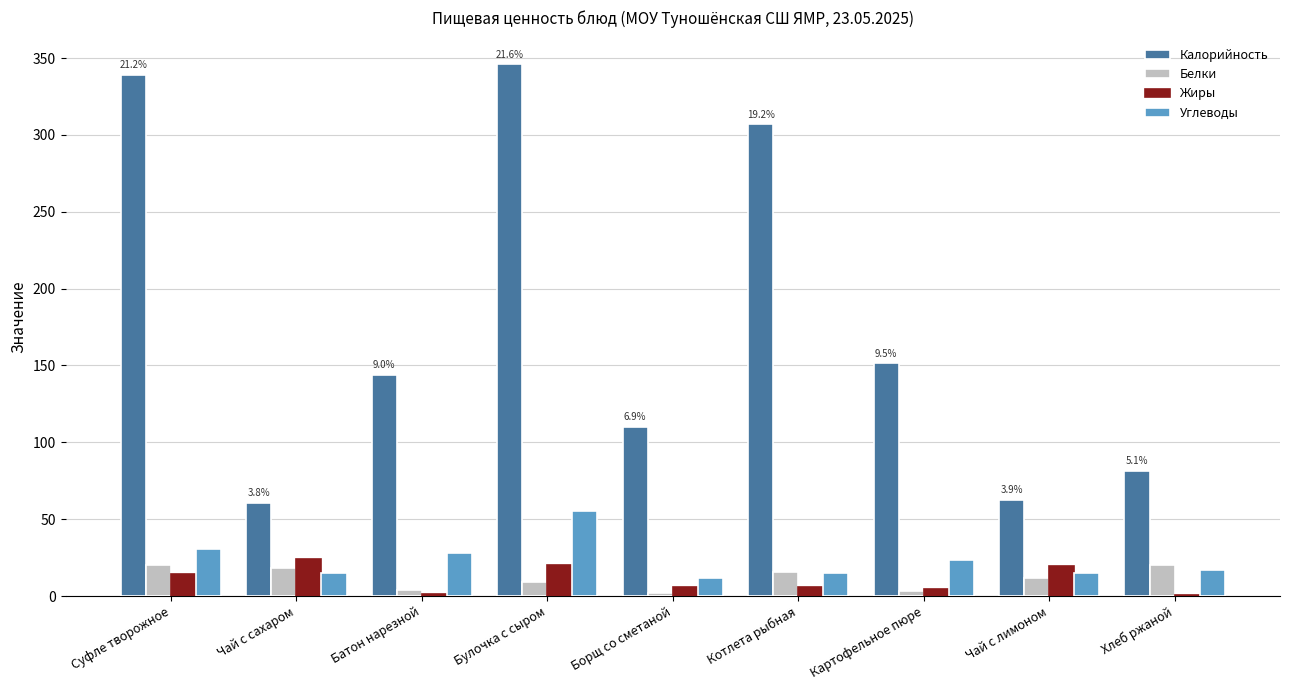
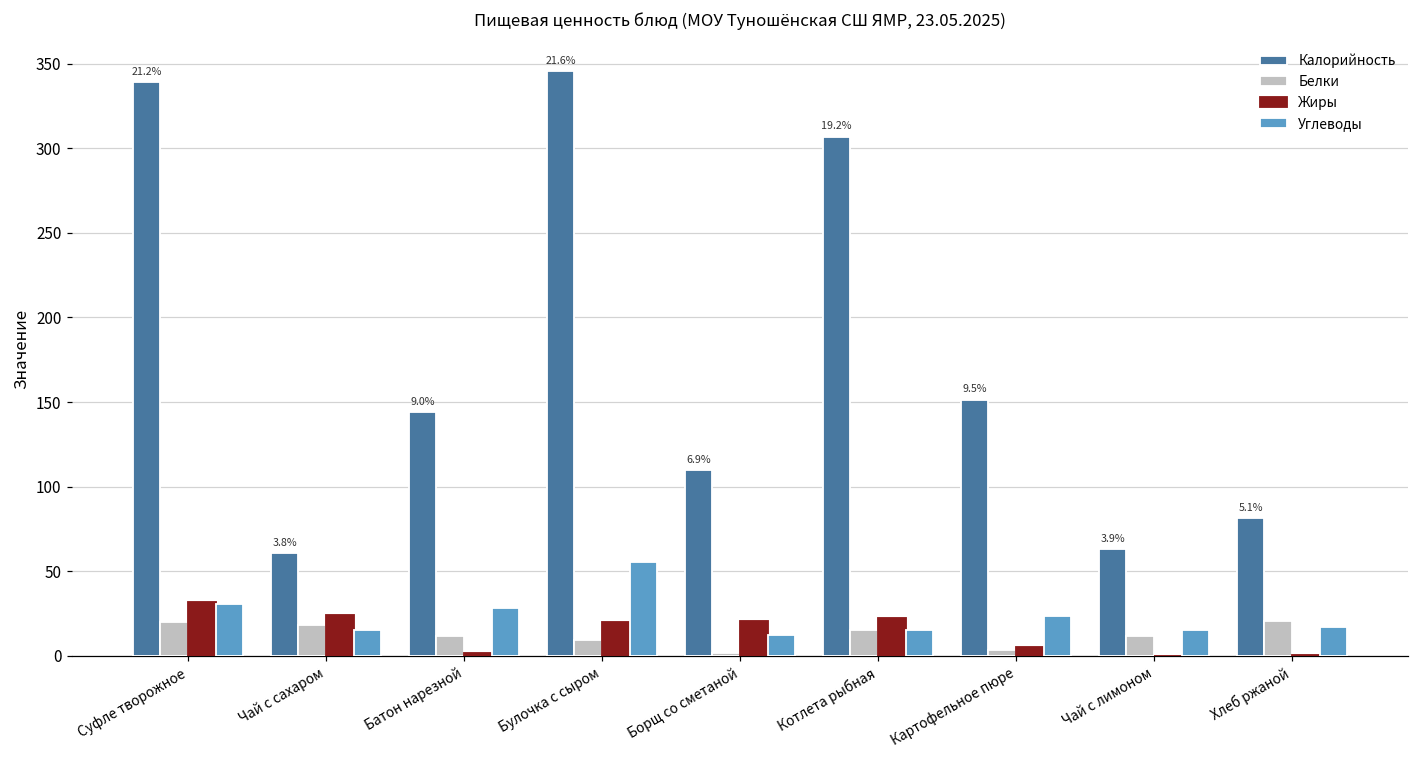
  {
    "Белки": {
      "Суфле творожное": 20,
      "Чай с сахаром": 18,
-     "Батон нарезной": 4,
+     "Батон нарезной": 12,
      "Булочка с сыром": 9,
      "Борщ со сметаной": 2,
      "Котлета рыбная": 15,
      "Картофельное пюре": 3,
      "Чай с лимоном": 12,
      "Хлеб ржаной": 20
    },
    "Жиры": {
-     "Суфле творожное": 14,
+     "Суфле творожное": 31,
      "Чай с сахаром": 24,
      "Булочка с сыром": 20,
-     "Борщ со сметаной": 6,
-     "Котлета рыбная": 6,
+     "Борщ со сметаной": 20,
+     "Котлета рыбная": 22,
      "Картофельное пюре": 5,
-     "Чай с лимоном": 19
+     "Чай с лимоном": 0
    }
  }
